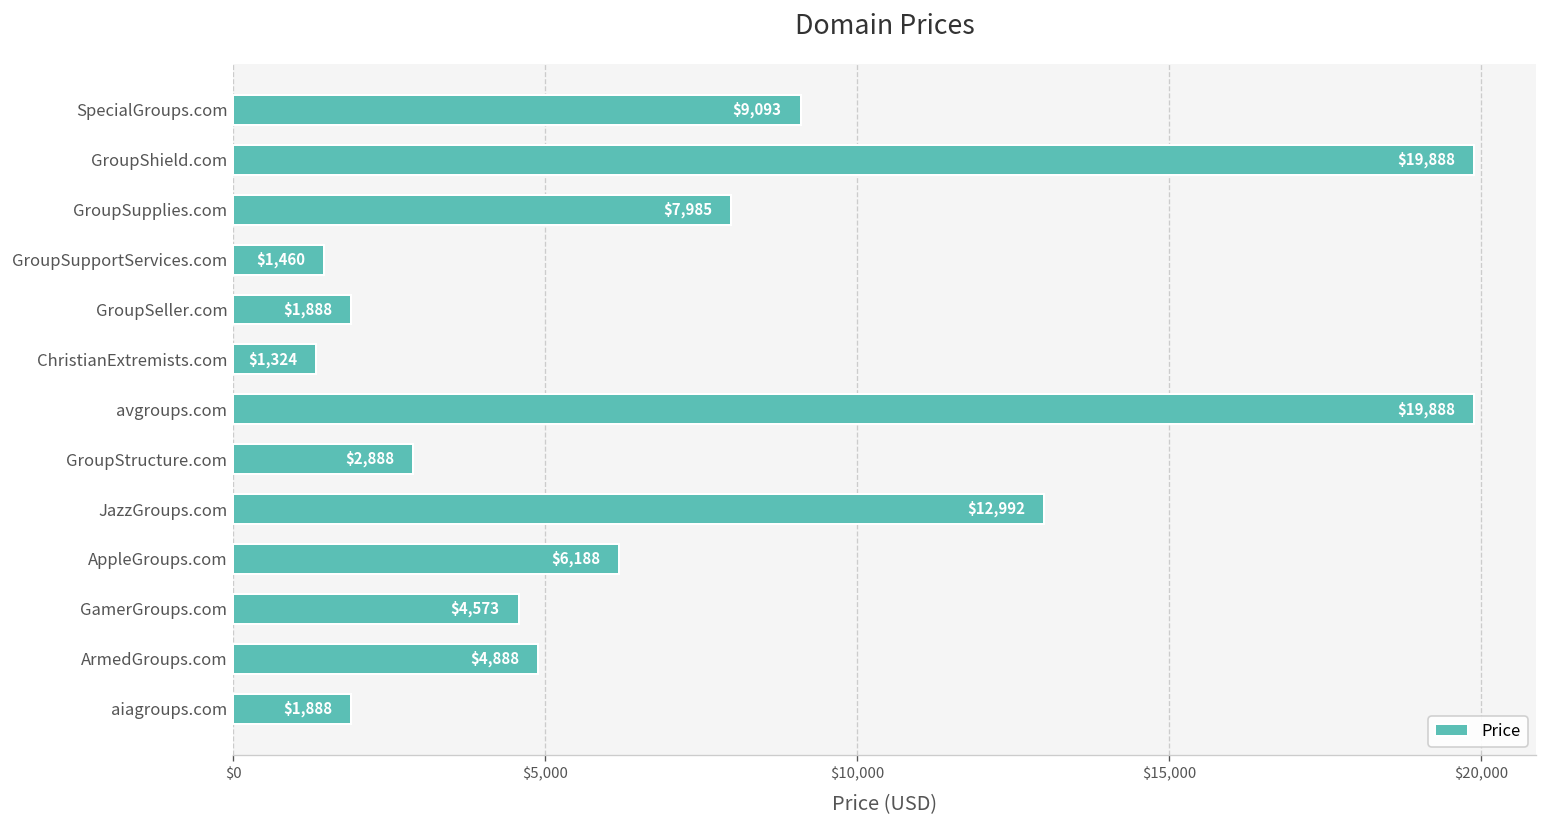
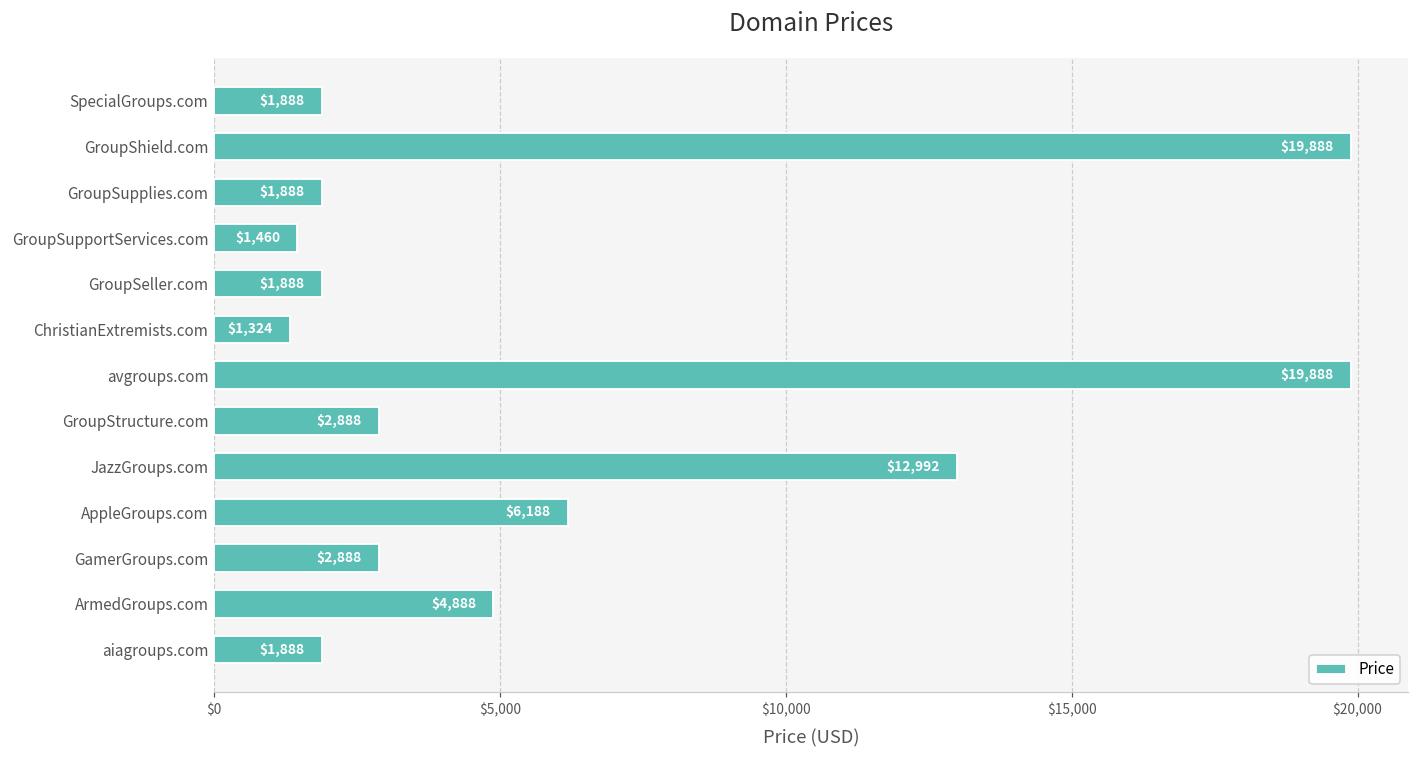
  {
-   "SpecialGroups.com": "$9,093",
+   "SpecialGroups.com": "$1,888",
    "GroupShield.com": "$19,888",
-   "GroupSupplies.com": "$7,985",
+   "GroupSupplies.com": "$1,888",
    "GroupSupportServices.com": "$1,460",
    "GroupSeller.com": "$1,888",
    "ChristianExtremists.com": "$1,324",
    "avgroups.com": "$19,888",
    "GroupStructure.com": "$2,888",
    "JazzGroups.com": "$12,992",
    "AppleGroups.com": "$6,188",
-   "GamerGroups.com": "$4,573",
+   "GamerGroups.com": "$2,888",
    "ArmedGroups.com": "$4,888",
    "aiagroups.com": "$1,888"
  }
